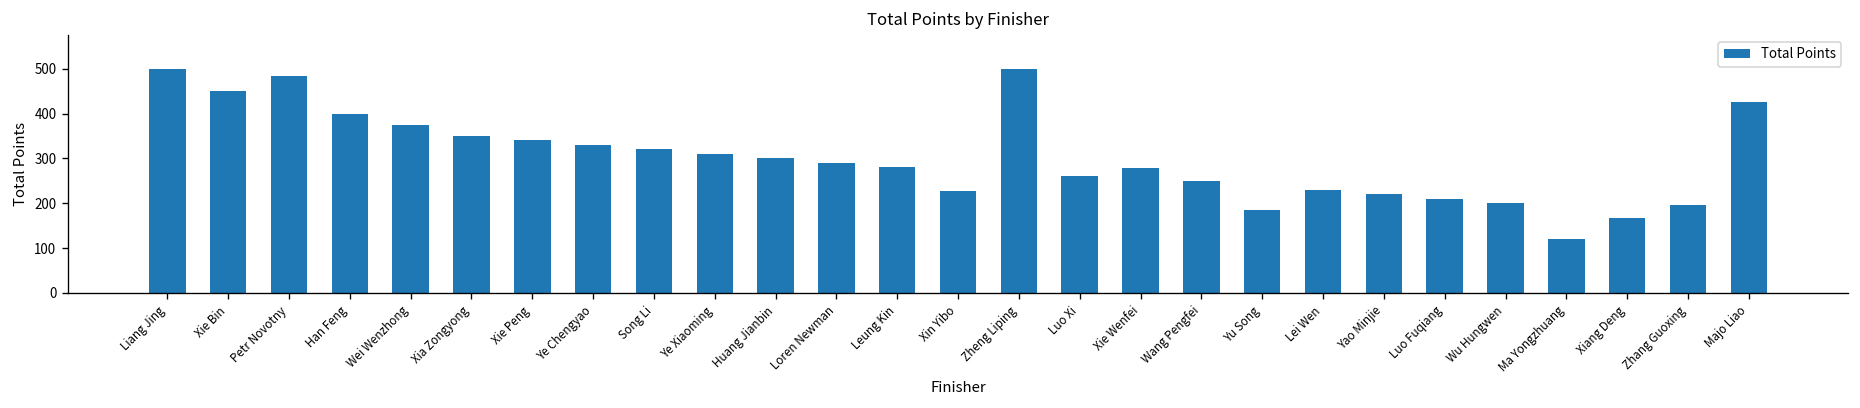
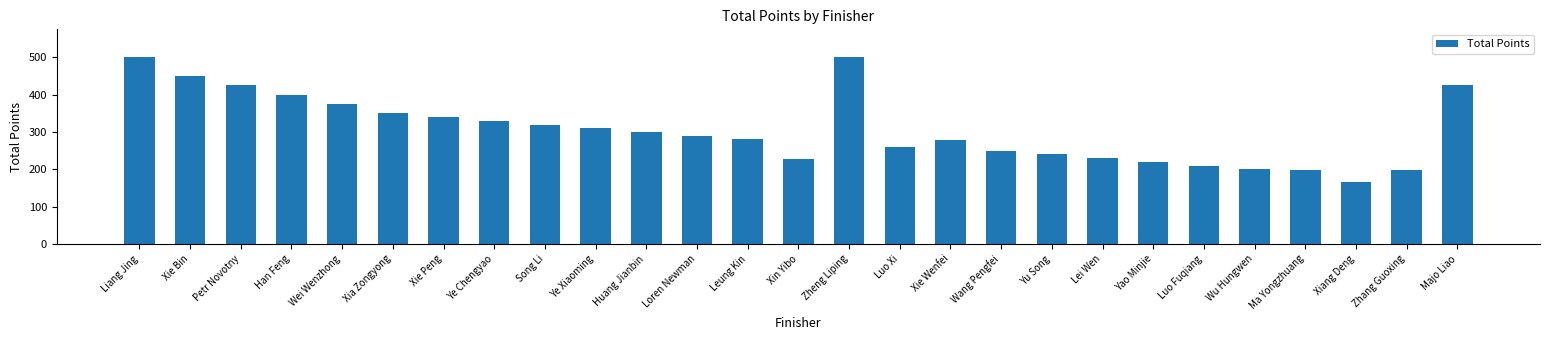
  {
    "Liang Jing": 500,
    "Xie Bin": 450,
-   "Petr Novotny": 480,
+   "Petr Novotny": 430,
    "Han Feng": 400,
    "Wei Wenzhong": 380,
    "Xia Zongyong": 350,
    "Xie Peng": 340,
    "Ye Chengyao": 330,
    "Song Li": 320,
    "Ye Xiaoming": 310,
    "Huang Jianbin": 300,
    "Loren Newman": 290,
    "Leung Kin": 280,
    "Xin Yibo": 230,
    "Zheng Liping": 500,
    "Luo Xi": 260,
    "Xie Wenfei": 280,
    "Wang Pengfei": 250,
-   "Yu Song": 180,
+   "Yu Song": 240,
    "Lei Wen": 230,
    "Yao Minjie": 220,
    "Luo Fuqiang": 210,
    "Wu Hungwen": 200,
-   "Ma Yongzhuang": 120,
+   "Ma Yongzhuang": 200,
    "Xiang Deng": 170,
    "Zhang Guoxing": 200,
    "Majo Liao": 430
  }
